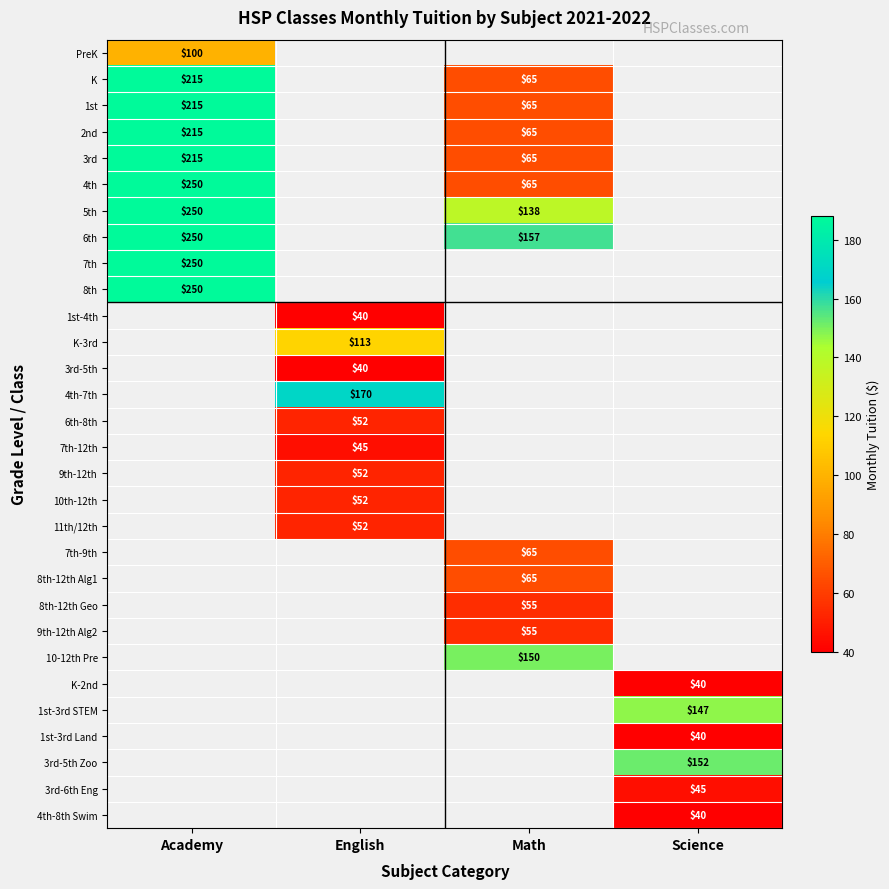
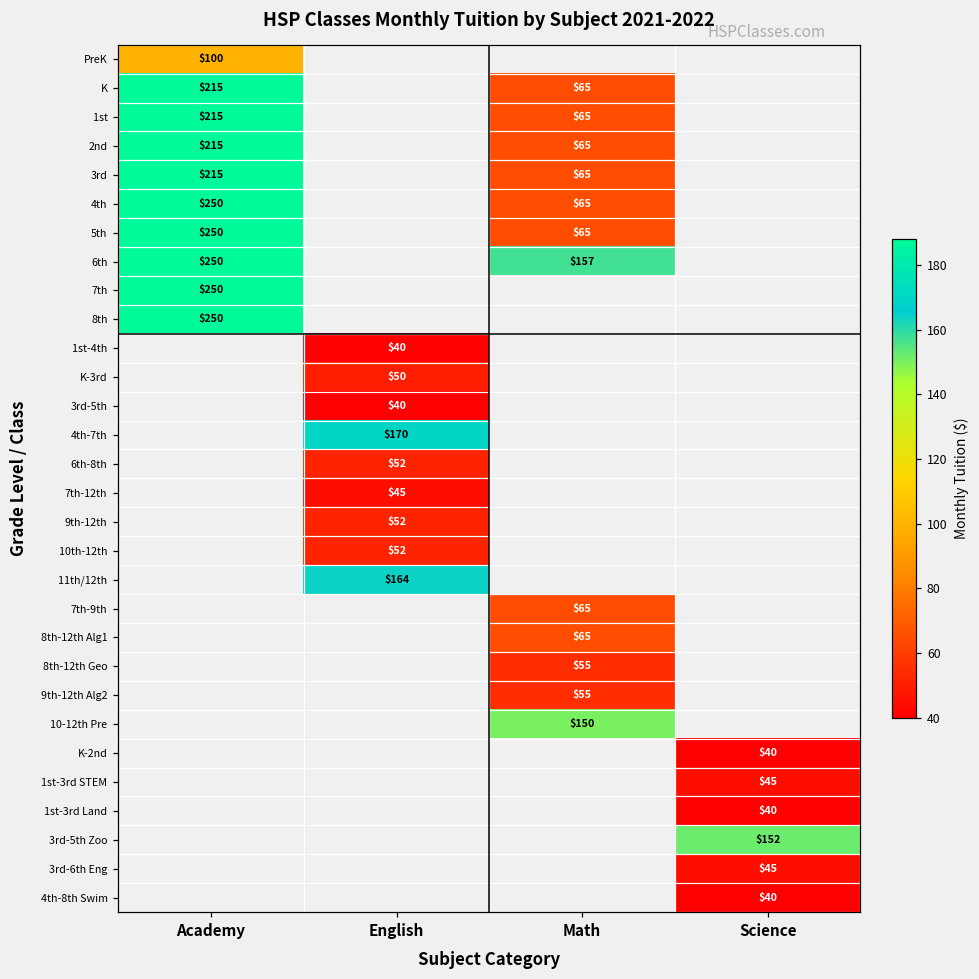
  {
    "PreK": {
      "Academy": "$100"
    },
    "K": {
      "Academy": "$215",
      "Math": "$65"
    },
    "1st": {
      "Academy": "$215",
      "Math": "$65"
    },
    "2nd": {
      "Academy": "$215",
      "Math": "$65"
    },
    "3rd": {
      "Academy": "$215",
      "Math": "$65"
    },
    "4th": {
      "Academy": "$250",
      "Math": "$65"
    },
    "5th": {
      "Academy": "$250",
-     "Math": "$138"
+     "Math": "$65"
    },
    "6th": {
      "Academy": "$250",
      "Math": "$157"
    },
    "7th": {
      "Academy": "$250"
    },
    "8th": {
      "Academy": "$250"
    },
    "1st-4th": {
      "English": "$40"
    },
    "K-3rd": {
-     "English": "$113"
+     "English": "$50"
    },
    "3rd-5th": {
      "English": "$40"
    },
    "4th-7th": {
      "English": "$170"
    },
    "6th-8th": {
      "English": "$52"
    },
    "7th-12th": {
      "English": "$45"
    },
    "9th-12th": {
      "English": "$52"
    },
    "10th-12th": {
      "English": "$52"
    },
    "11th/12th": {
-     "English": "$52"
+     "English": "$164"
    },
    "7th-9th": {
      "Math": "$65"
    },
    "8th-12th Alg1": {
      "Math": "$65"
    },
    "8th-12th Geo": {
      "Math": "$55"
    },
    "9th-12th Alg2": {
      "Math": "$55"
    },
    "10-12th Pre": {
      "Math": "$150"
    },
    "K-2nd": {
      "Science": "$40"
    },
    "1st-3rd STEM": {
-     "Science": "$147"
+     "Science": "$45"
    },
    "1st-3rd Land": {
      "Science": "$40"
    },
    "3rd-5th Zoo": {
      "Science": "$152"
    },
    "3rd-6th Eng": {
      "Science": "$45"
    },
    "4th-8th Swim": {
      "Science": "$40"
    }
  }
